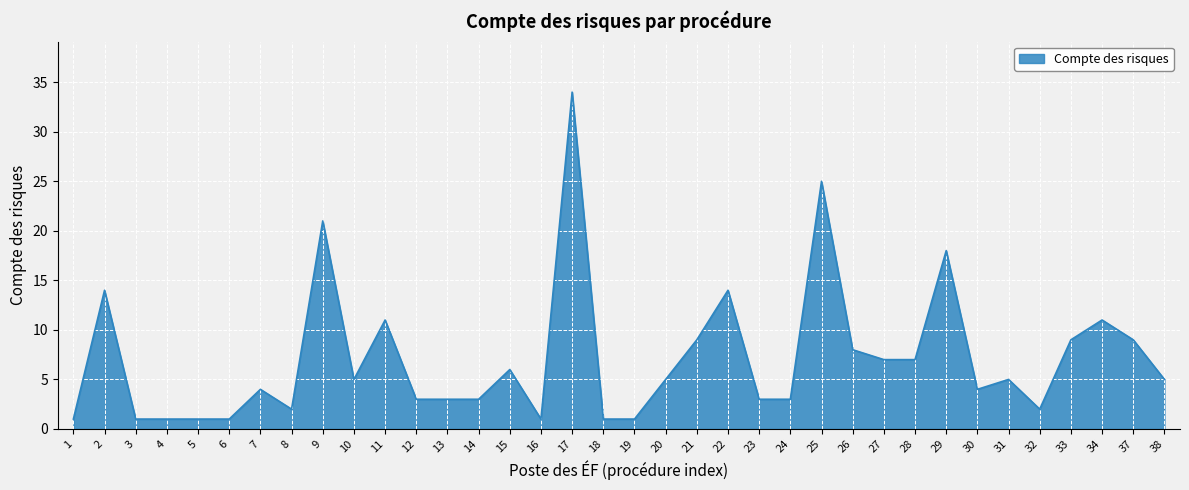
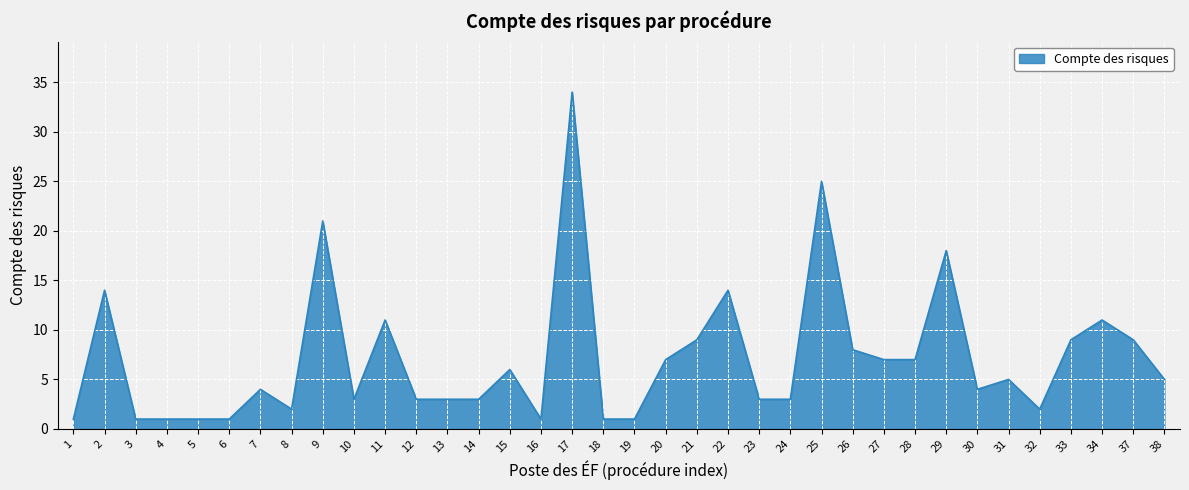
  {
    "1": 1,
    "2": 14,
    "3": 1,
    "4": 1,
    "5": 1,
    "6": 1,
    "7": 4,
    "8": 2,
    "9": 21,
-   "10": 5,
+   "10": 3,
    "11": 11,
    "12": 3,
    "13": 3,
    "14": 3,
    "15": 6,
    "16": 1,
    "17": 34,
    "18": 1,
    "19": 1,
-   "20": 5,
+   "20": 7,
    "21": 9,
    "22": 14,
    "23": 3,
    "24": 3,
    "25": 25,
    "26": 8,
    "27": 7,
    "28": 7,
    "29": 18,
    "30": 4,
    "31": 5,
    "32": 2,
    "33": 9,
    "34": 11,
    "37": 9,
    "38": 5
  }
